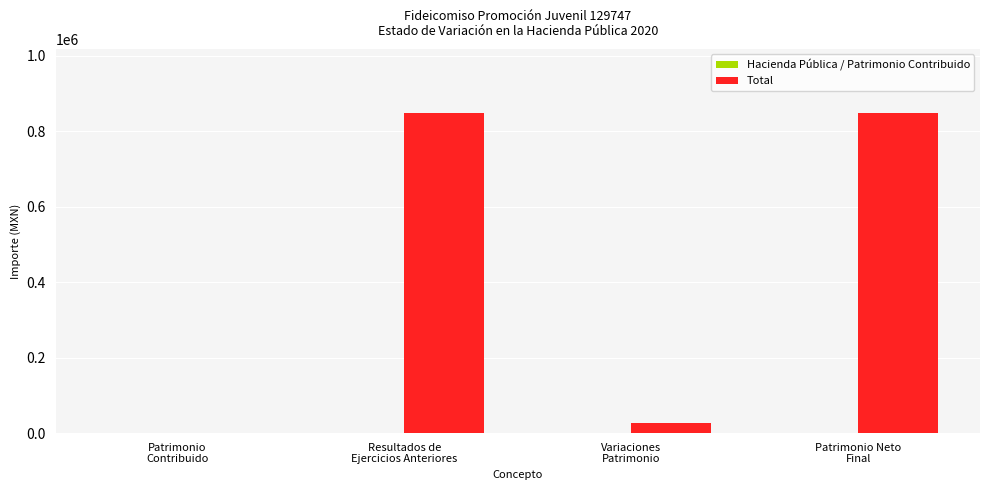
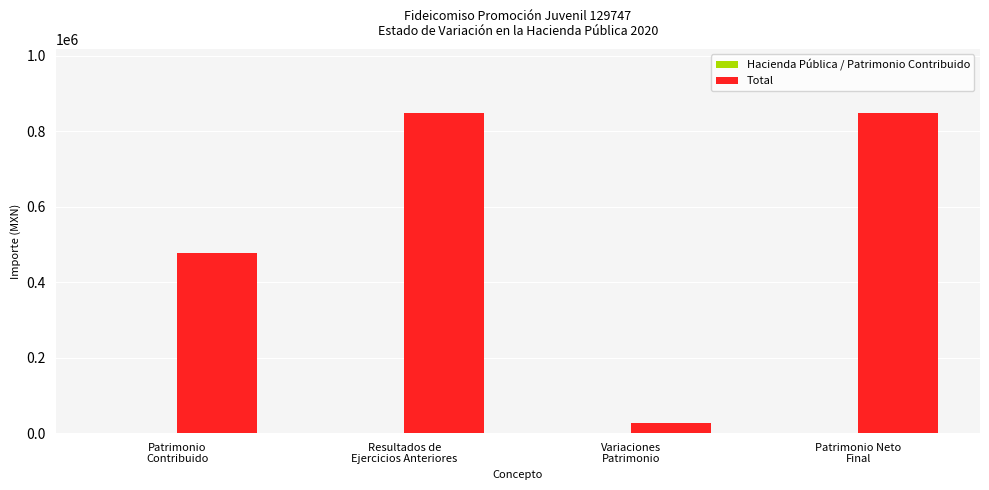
  {
    "Hacienda Pública / Patrimonio Contribuido": {
      "Patrimonio Contribuido": 0,
      "Resultados de Ejercicios Anteriores": 0,
      "Variaciones Patrimonio": 0,
      "Patrimonio Neto Final": 0
    },
    "Total": {
-     "Patrimonio Contribuido": 0,
+     "Patrimonio Contribuido": 480000,
      "Resultados de Ejercicios Anteriores": 850000,
      "Variaciones Patrimonio": 30000,
      "Patrimonio Neto Final": 850000
    }
  }
